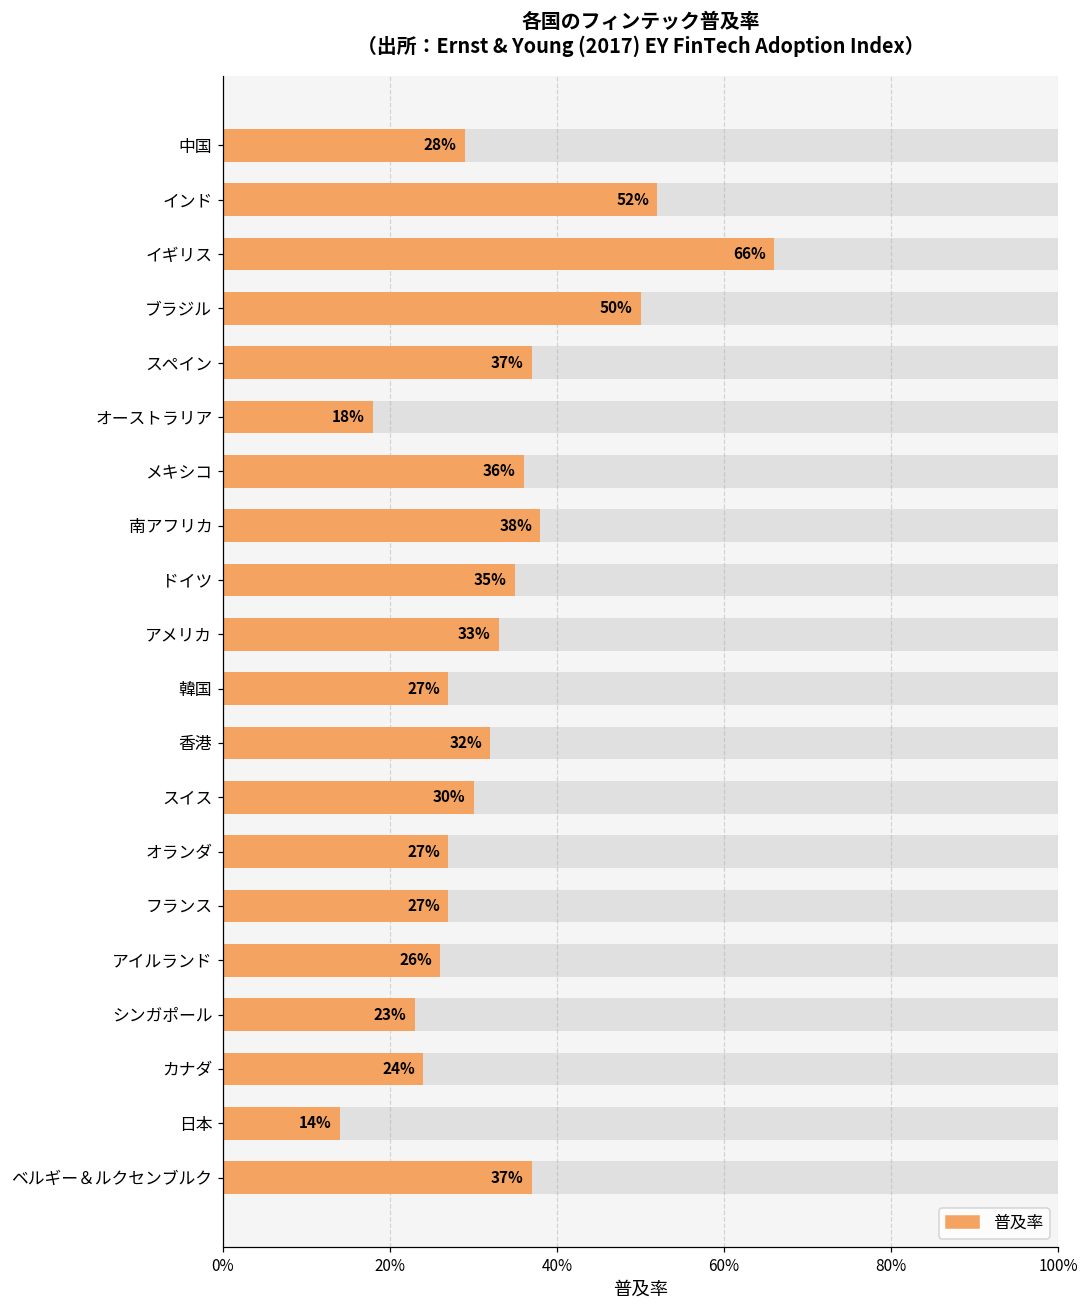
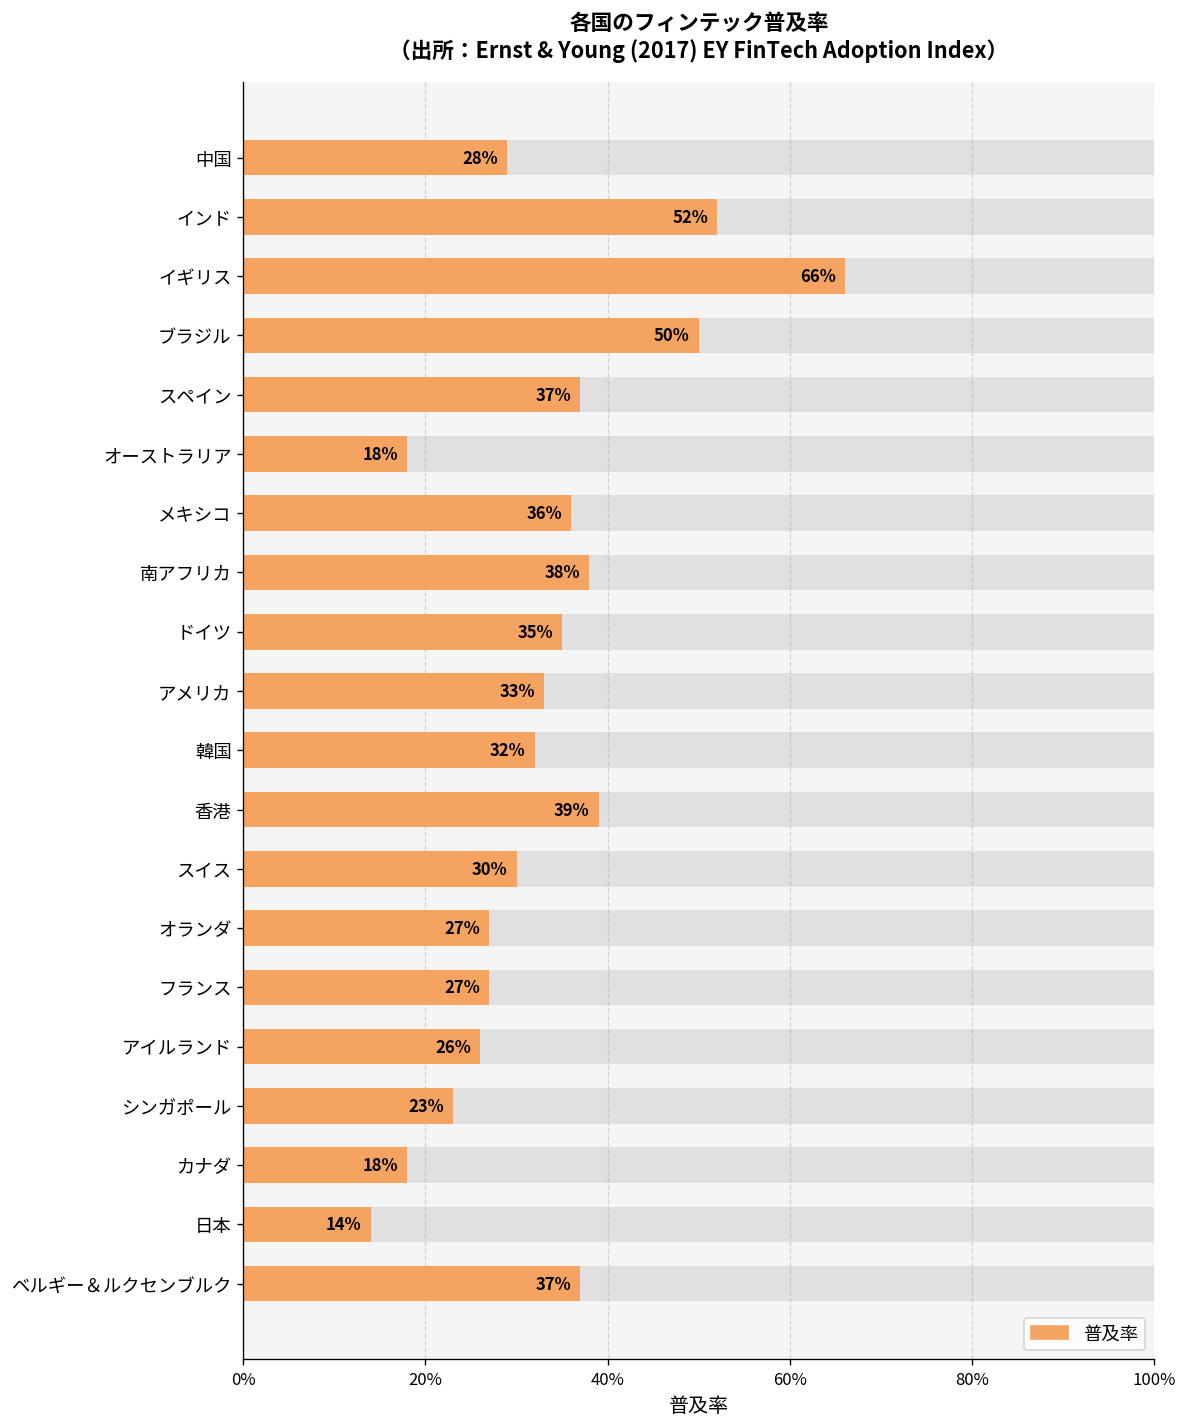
  {
    "普及率": {
-     "韓国": "27%",
-     "香港": "32%",
-     "カナダ": "24%"
+     "韓国": "32%",
+     "香港": "39%",
+     "カナダ": "18%"
    }
  }
